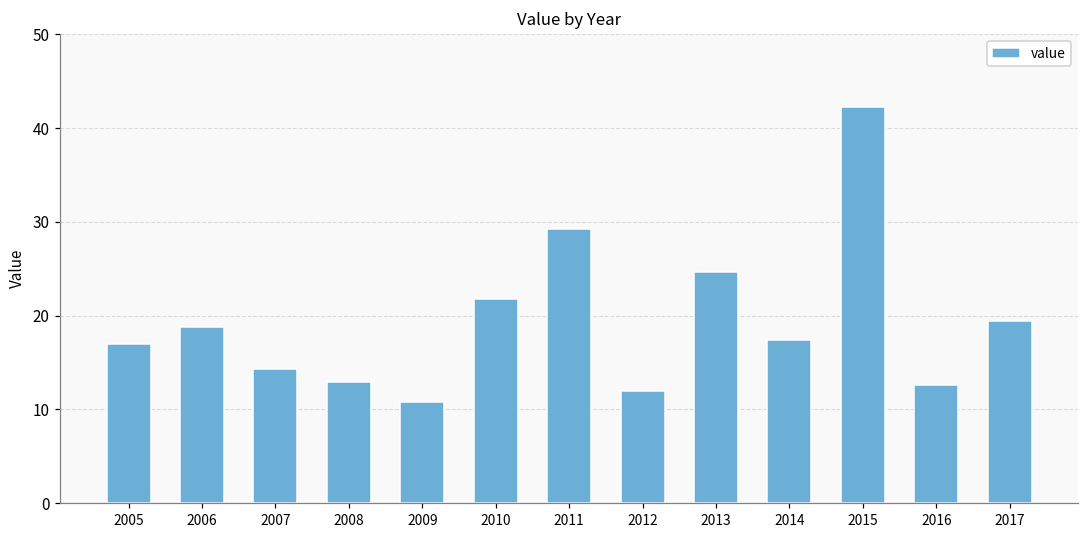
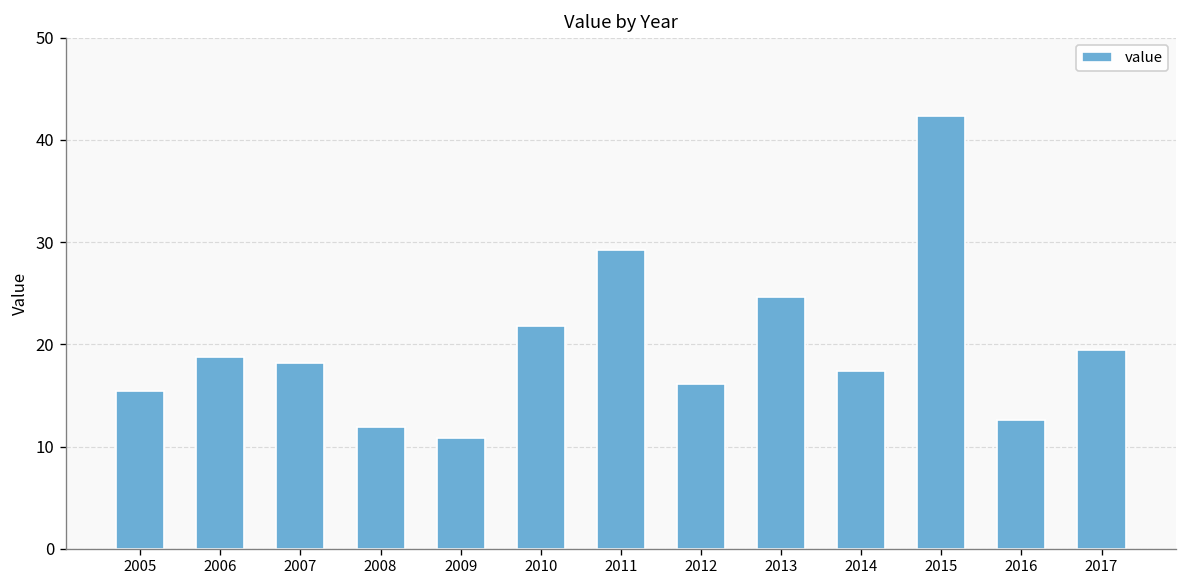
  {
-   "2005": 17,
+   "2005": 15,
    "2006": 19,
-   "2007": 14,
-   "2008": 13,
+   "2007": 18,
+   "2008": 12,
    "2009": 11,
    "2010": 22,
    "2011": 29,
-   "2012": 12,
+   "2012": 16,
    "2013": 25,
    "2014": 17,
    "2015": 42,
    "2016": 13,
    "2017": 19
  }
